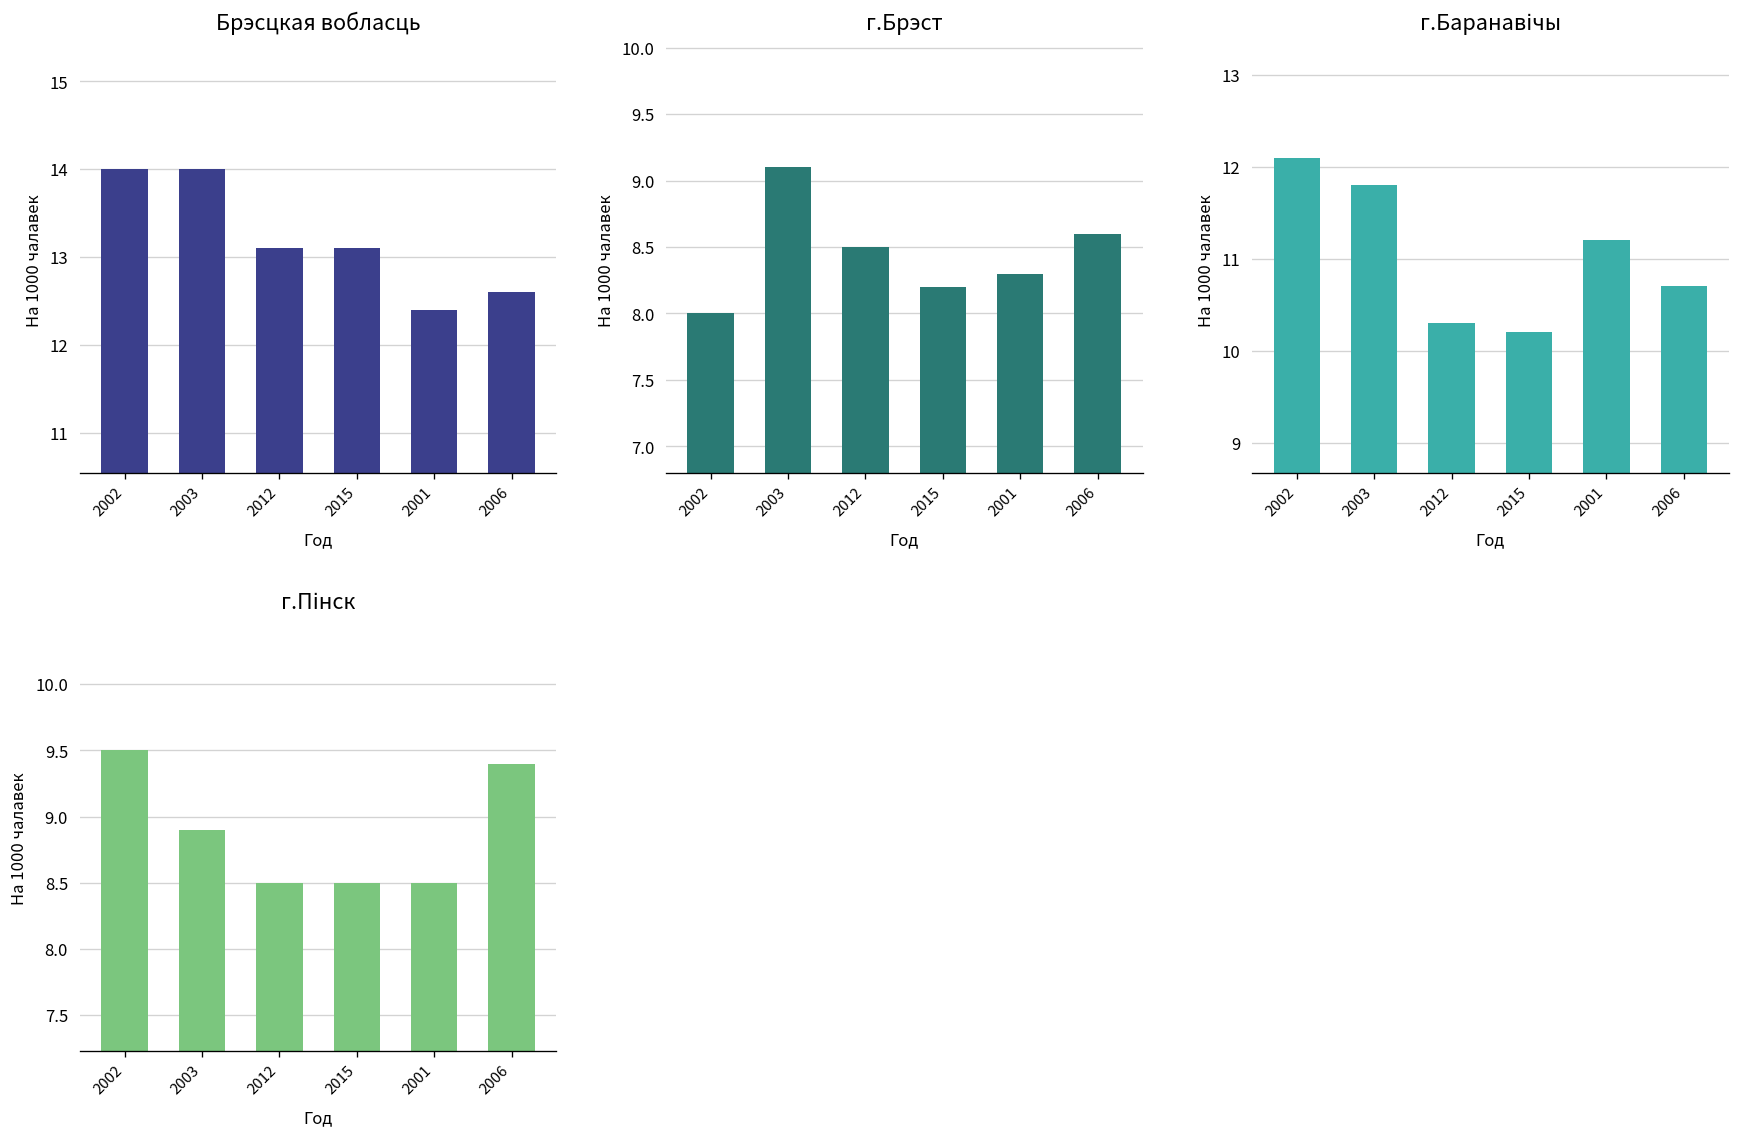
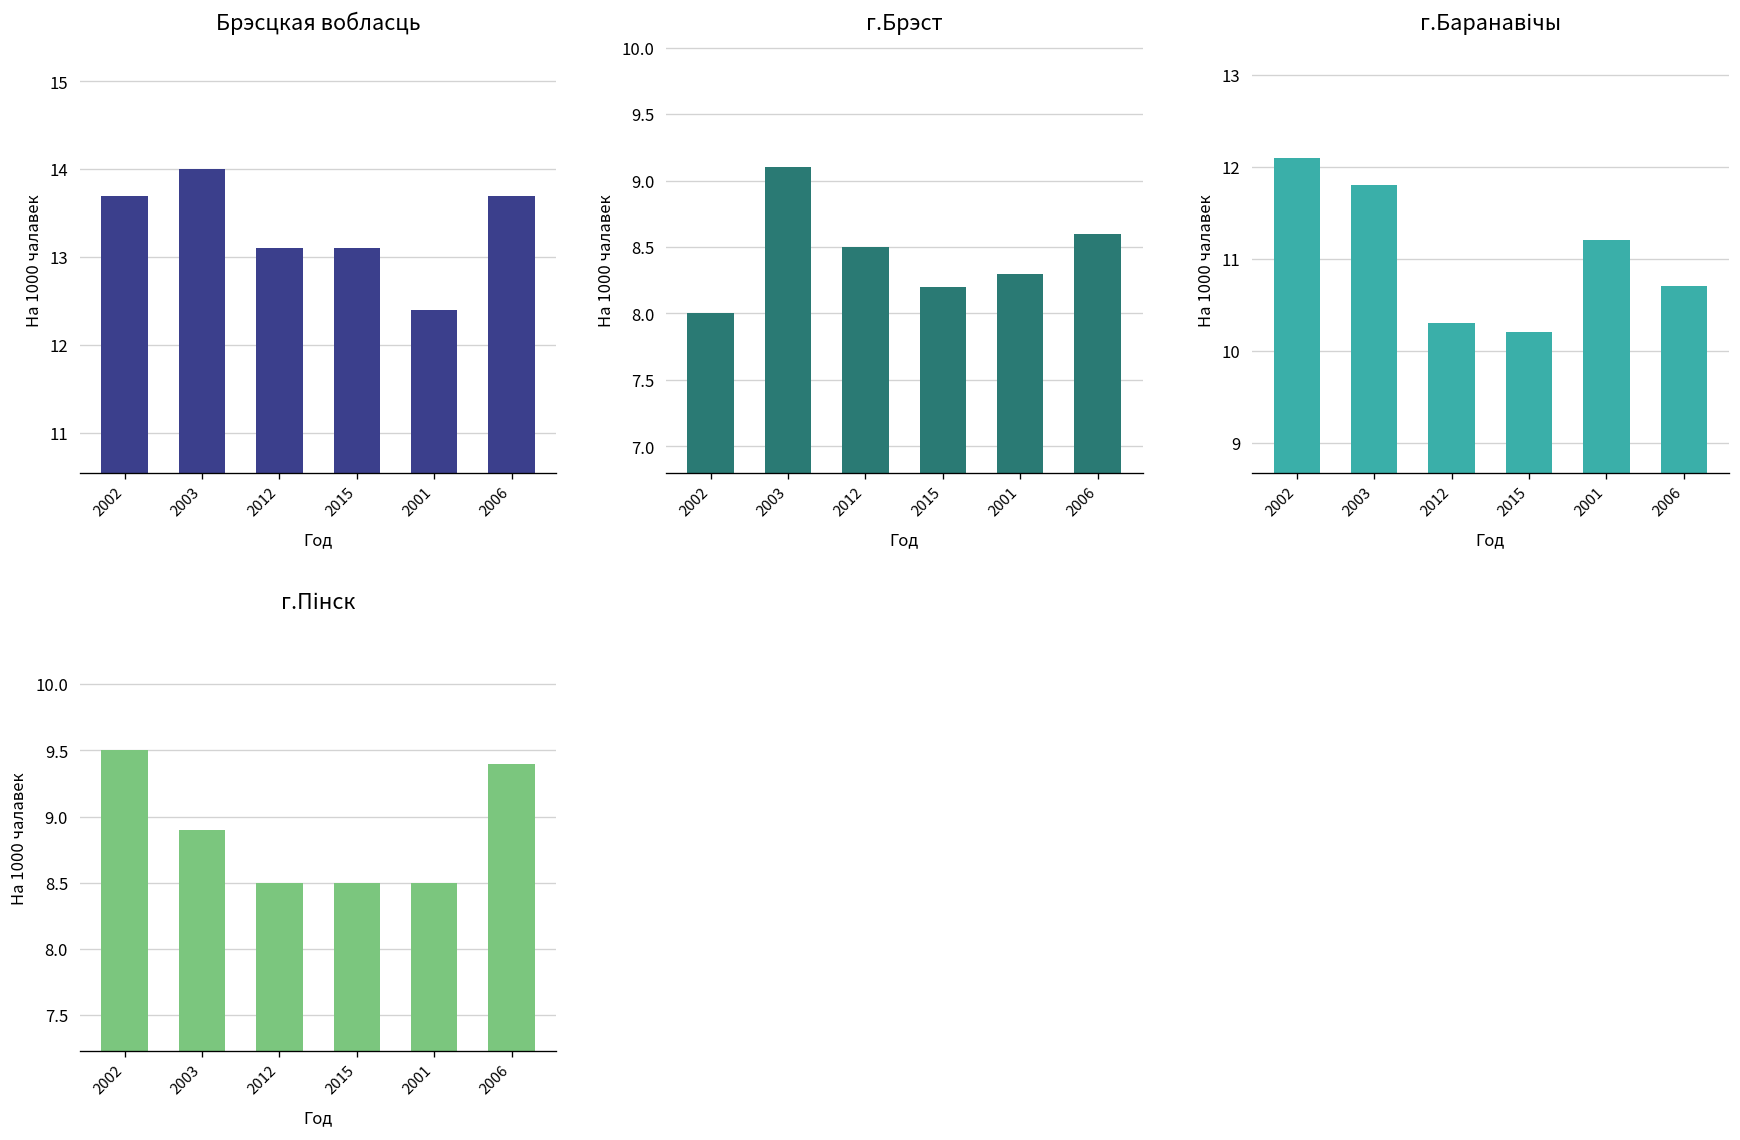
  {
    "Брэсцкая вобласць": {
-     "2002": 14.0,
+     "2002": 13.7,
      "2003": 14.0,
      "2012": 13.1,
      "2015": 13.1,
      "2001": 12.4,
-     "2006": 12.6
+     "2006": 13.7
    },
    "г.Брэст": {
      "2002": 8.00,
      "2003": 9.10,
      "2012": 8.50,
      "2015": 8.20,
      "2001": 8.30,
      "2006": 8.60
    },
    "г.Баранавічы": {
      "2002": 12.1,
      "2003": 11.8,
      "2012": 10.3,
      "2015": 10.2,
      "2001": 11.2,
      "2006": 10.7
    },
    "г.Пінск": {
      "2002": 9.50,
      "2003": 8.90,
      "2012": 8.50,
      "2015": 8.50,
      "2001": 8.50,
      "2006": 9.40
    }
  }
